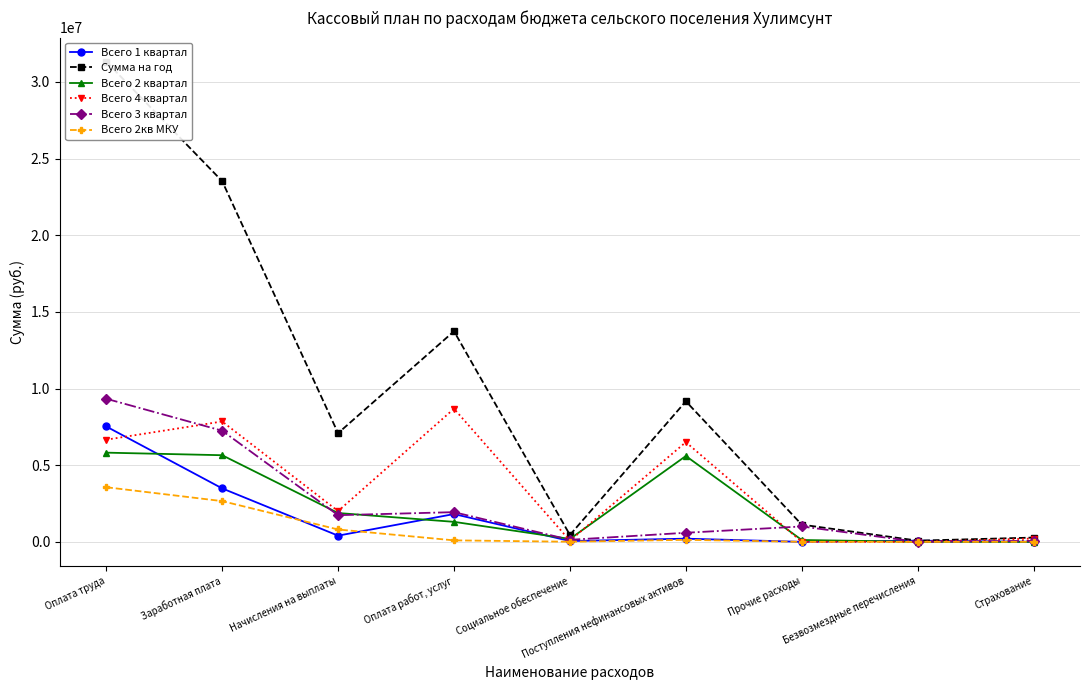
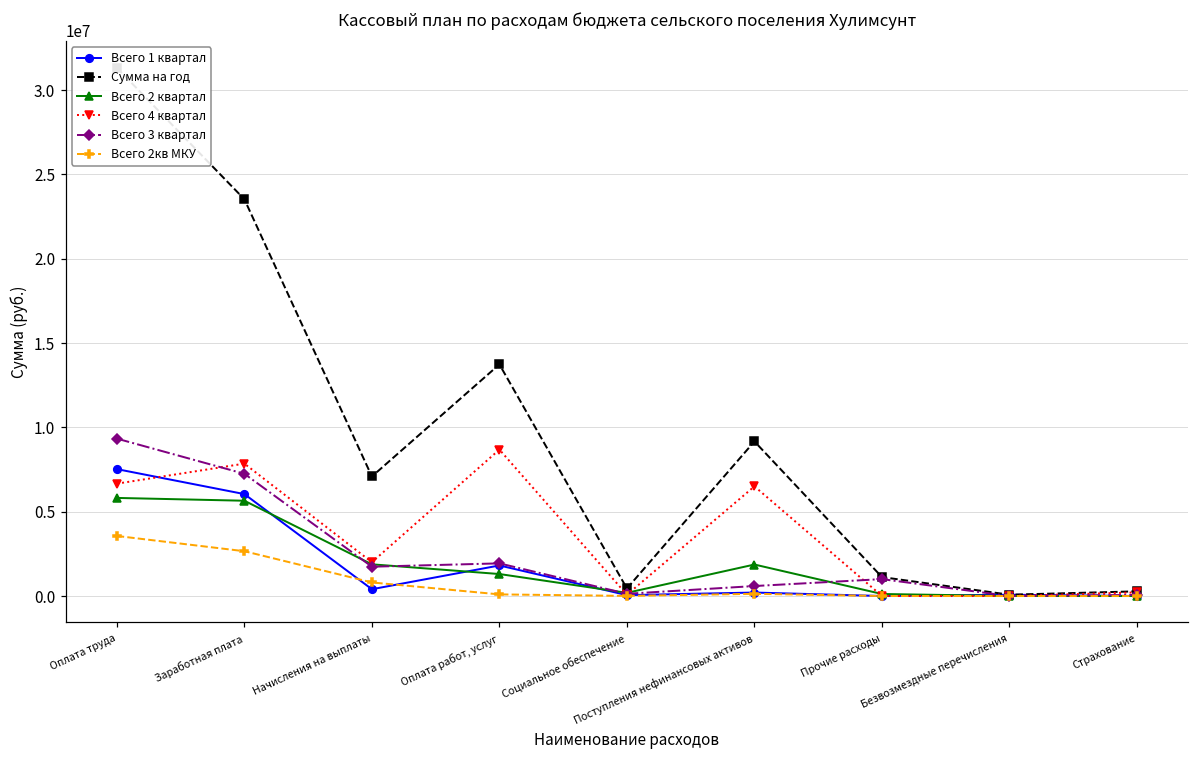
  {
    "Всего 1 квартал": {
      "Оплата труда": 7500000,
-     "Заработная плата": 3500000,
+     "Заработная плата": 6000000,
      "Начисления на выплаты": 400000
    },
    "Сумма на год": {
      "Заработная плата": 23500000,
      "Начисления на выплаты": 7100000,
      "Оплата работ, услуг": 13700000,
      "Социальное обеспечение": 400000,
      "Поступления нефинансовых активов": 9200000
    },
    "Всего 2 квартал": {
      "Оплата труда": 5800000,
      "Заработная плата": 5600000,
      "Оплата работ, услуг": 1300000,
-     "Поступления нефинансовых активов": 5600000
+     "Поступления нефинансовых активов": 1900000
    },
    "Всего 4 квартал": {
      "Оплата труда": 6700000,
      "Заработная плата": 7900000,
      "Оплата работ, услуг": 8700000,
      "Поступления нефинансовых активов": 6500000
    },
    "Всего 3 квартал": {
      "Оплата труда": 9300000,
      "Заработная плата": 7200000,
      "Поступления нефинансовых активов": 600000
    },
    "Всего 2кв МКУ": {
      "Оплата труда": 3600000,
      "Заработная плата": 2700000,
      "Начисления на выплаты": 800000,
      "Оплата работ, услуг": 100000
    }
  }
